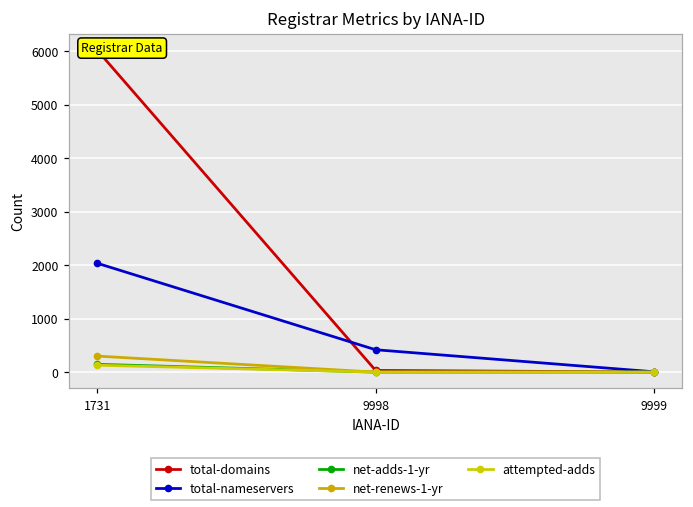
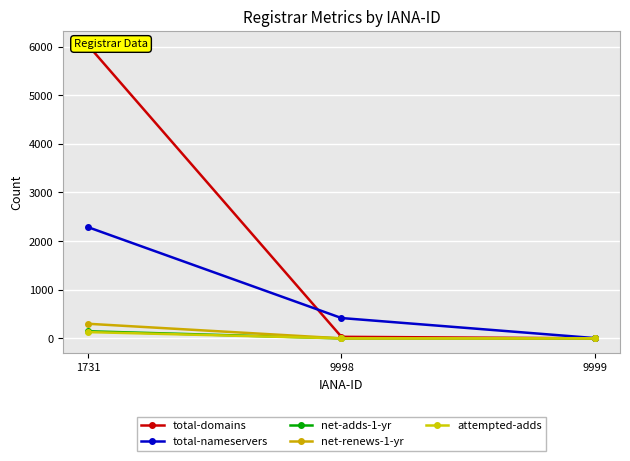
  {
    "total-nameservers": {
-     "1731": 2000,
+     "1731": 2300,
      "9998": 400
    }
  }
